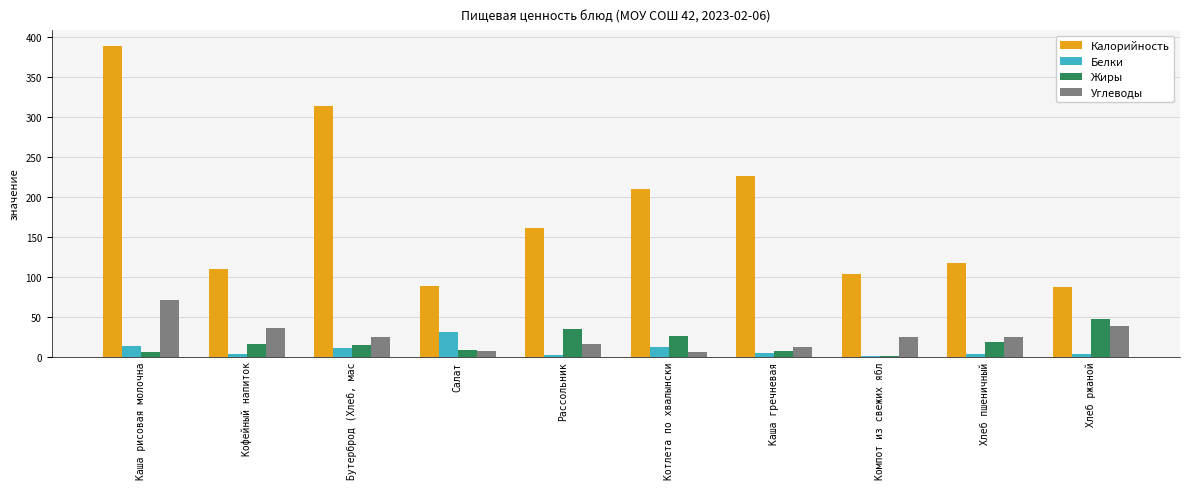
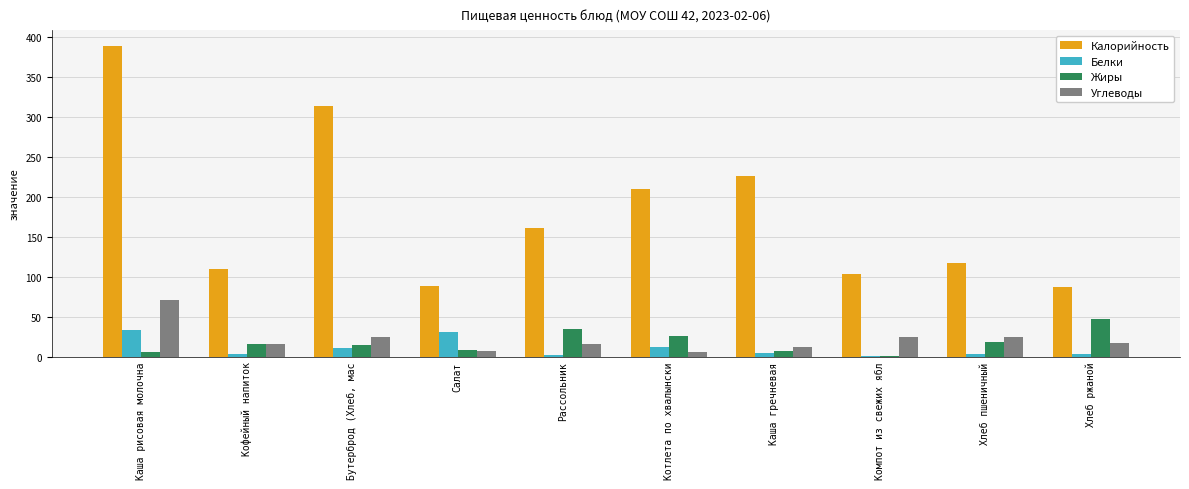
  {
    "Калорийность": {
      "Каша рисовая молочна": 390,
      "Кофейный напиток": 110,
      "Бутерброд (Хлеб, мас": 310,
      "Салат": 90,
      "Рассольник": 160,
      "Котлета по хвалынски": 210,
      "Каша гречневая": 230,
      "Компот из свежих ябл": 100,
      "Хлеб пшеничный": 120,
      "Хлеб ржаной": 90
    },
    "Белки": {
-     "Каша рисовая молочна": 10,
+     "Каша рисовая молочна": 30,
      "Кофейный напиток": 0,
      "Бутерброд (Хлеб, мас": 10,
      "Салат": 30,
      "Котлета по хвалынски": 10,
      "Каша гречневая": 0,
      "Хлеб пшеничный": 0,
      "Хлеб ржаной": 0
    },
    "Жиры": {
      "Каша рисовая молочна": 10,
      "Кофейный напиток": 20,
      "Бутерброд (Хлеб, мас": 20,
      "Салат": 10,
      "Рассольник": 30,
      "Котлета по хвалынски": 30,
      "Каша гречневая": 10,
      "Хлеб пшеничный": 20,
      "Хлеб ржаной": 50
    },
    "Углеводы": {
      "Каша рисовая молочна": 70,
-     "Кофейный напиток": 40,
+     "Кофейный напиток": 20,
      "Бутерброд (Хлеб, мас": 20,
      "Салат": 10,
      "Рассольник": 20,
      "Котлета по хвалынски": 10,
      "Каша гречневая": 10,
      "Компот из свежих ябл": 30,
      "Хлеб пшеничный": 20,
-     "Хлеб ржаной": 40
+     "Хлеб ржаной": 20
    }
  }
